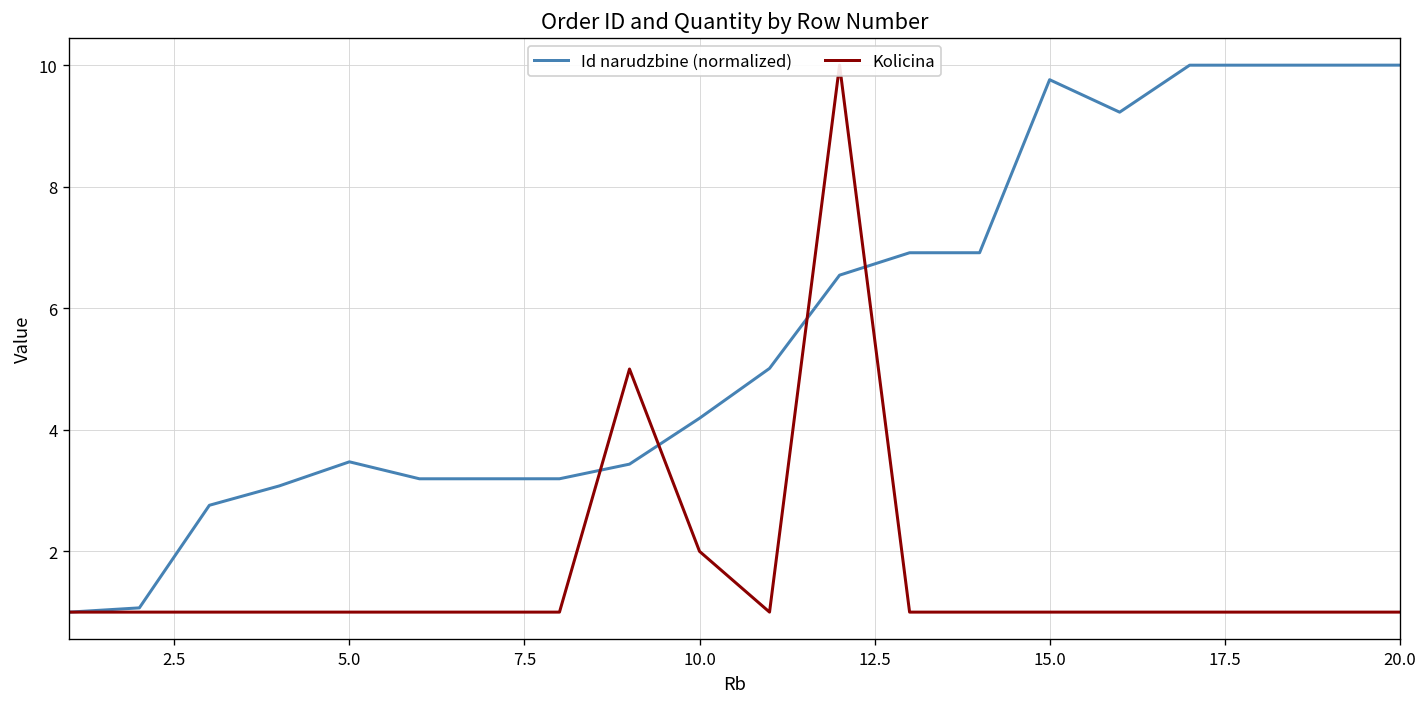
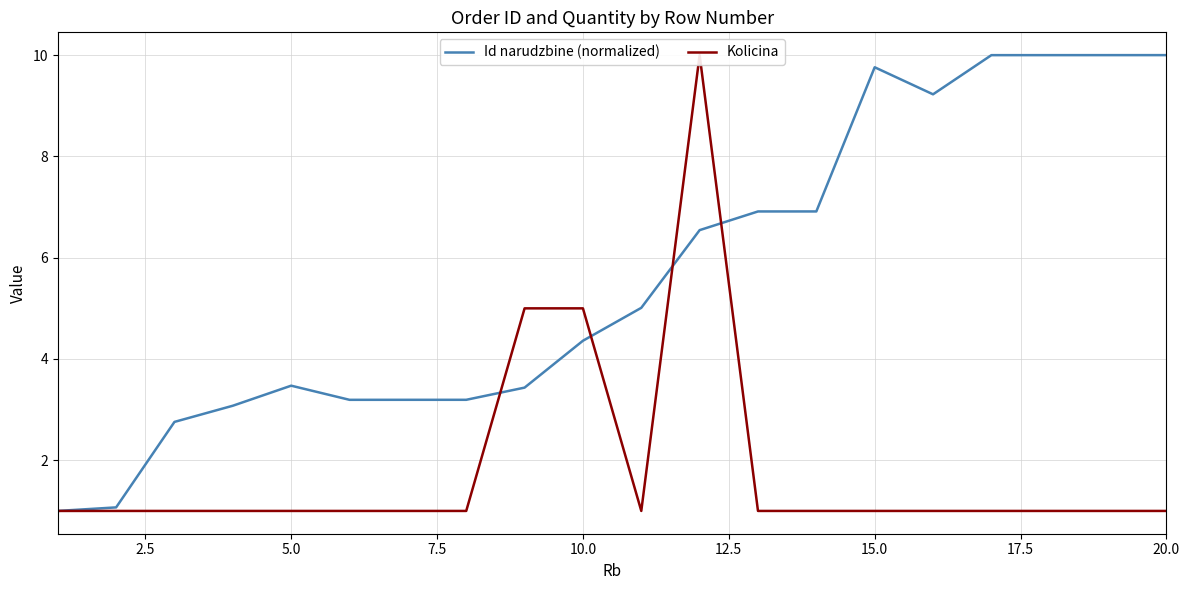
  {
    "Id narudzbine (normalized)": {
      "5.0": 3.5,
-     "10.0": 4.2,
+     "10.0": 4.4,
      "15.0": 9.8,
      "20.0": 10.0
    },
    "Kolicina": {
      "5.0": 1,
-     "10.0": 2,
+     "10.0": 5,
      "15.0": 1,
      "20.0": 1
    }
  }
